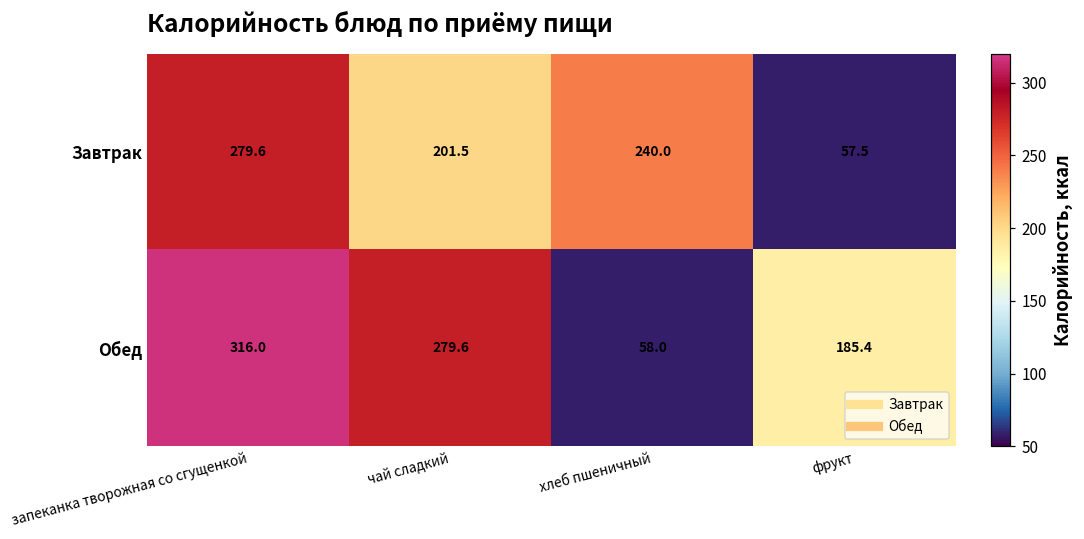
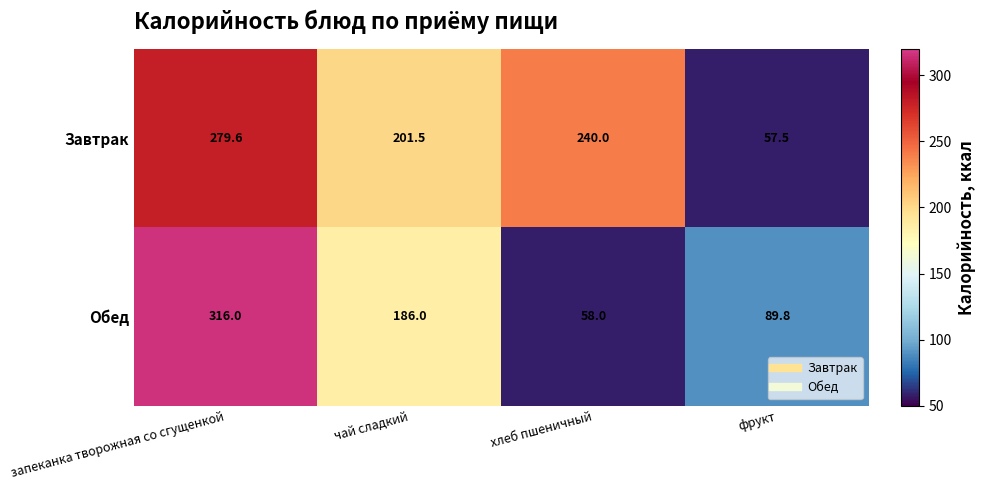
  {
    "Завтрак": {
      "запеканка творожная со сгущенкой": 279.6,
      "чай сладкий": 201.5,
      "хлеб пшеничный": 240.0,
      "фрукт": 57.5
    },
    "Обед": {
      "запеканка творожная со сгущенкой": 316.0,
-     "чай сладкий": 279.6,
+     "чай сладкий": 186.0,
      "хлеб пшеничный": 58.0,
-     "фрукт": 185.4
+     "фрукт": 89.8
    }
  }
